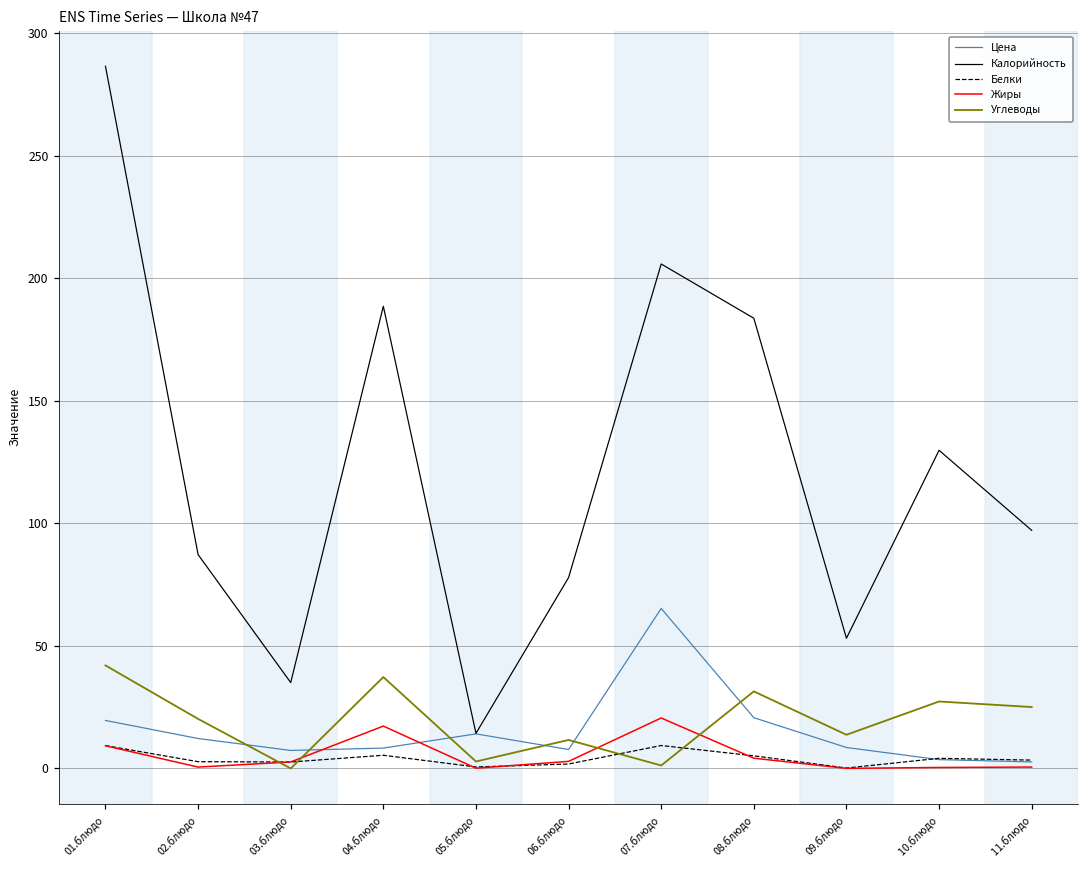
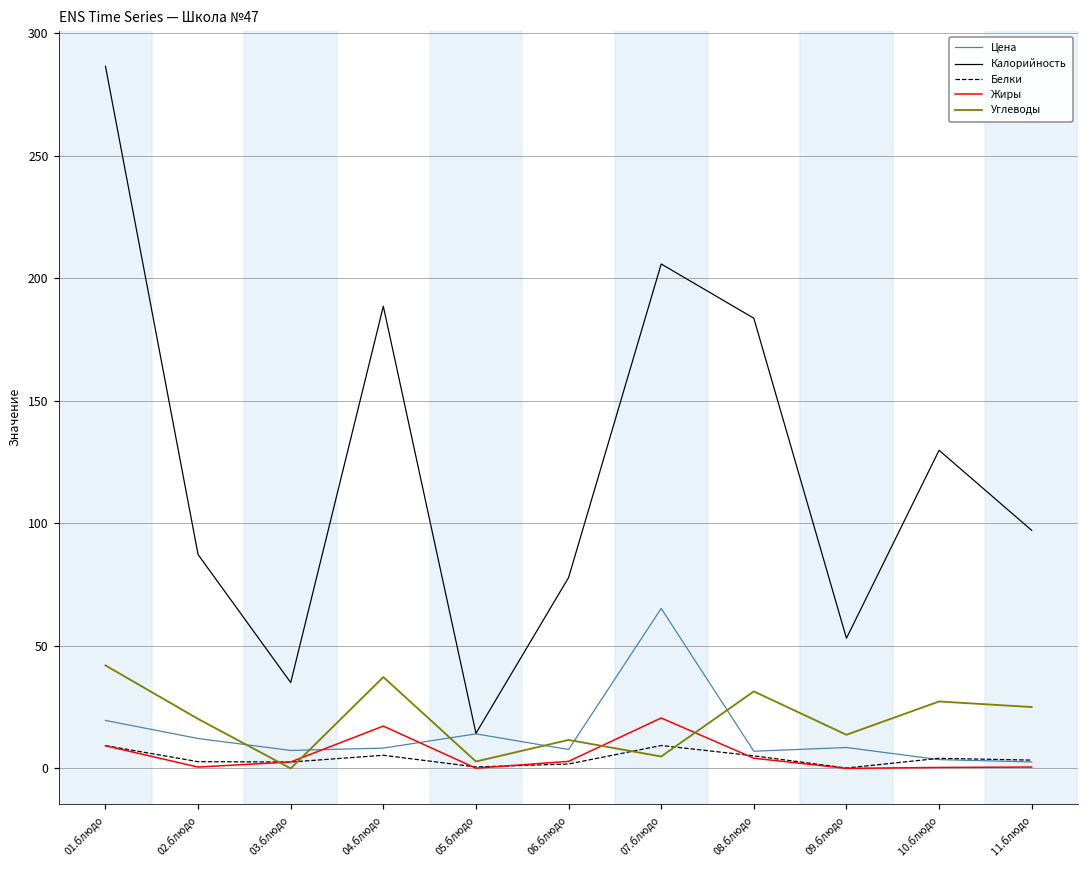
  {
    "Цена": {
      "01.блюдо": 20,
      "02.блюдо": 12,
      "03.блюдо": 7,
      "04.блюдо": 8,
      "06.блюдо": 8,
      "07.блюдо": 65,
-     "08.блюдо": 21,
+     "08.блюдо": 7,
      "09.блюдо": 9
    },
    "Жиры": {
      "02.блюдо": 1,
      "04.блюдо": 17,
      "07.блюдо": 21,
      "10.блюдо": 0,
      "11.блюдо": 1
    },
    "Углеводы": {
      "01.блюдо": 42,
      "02.блюдо": 20,
      "03.блюдо": 0,
      "04.блюдо": 37,
      "05.блюдо": 3,
      "06.блюдо": 12,
-     "07.блюдо": 1,
+     "07.блюдо": 5,
      "08.блюдо": 31,
      "09.блюдо": 14,
      "10.блюдо": 27,
      "11.блюдо": 25
    }
  }
